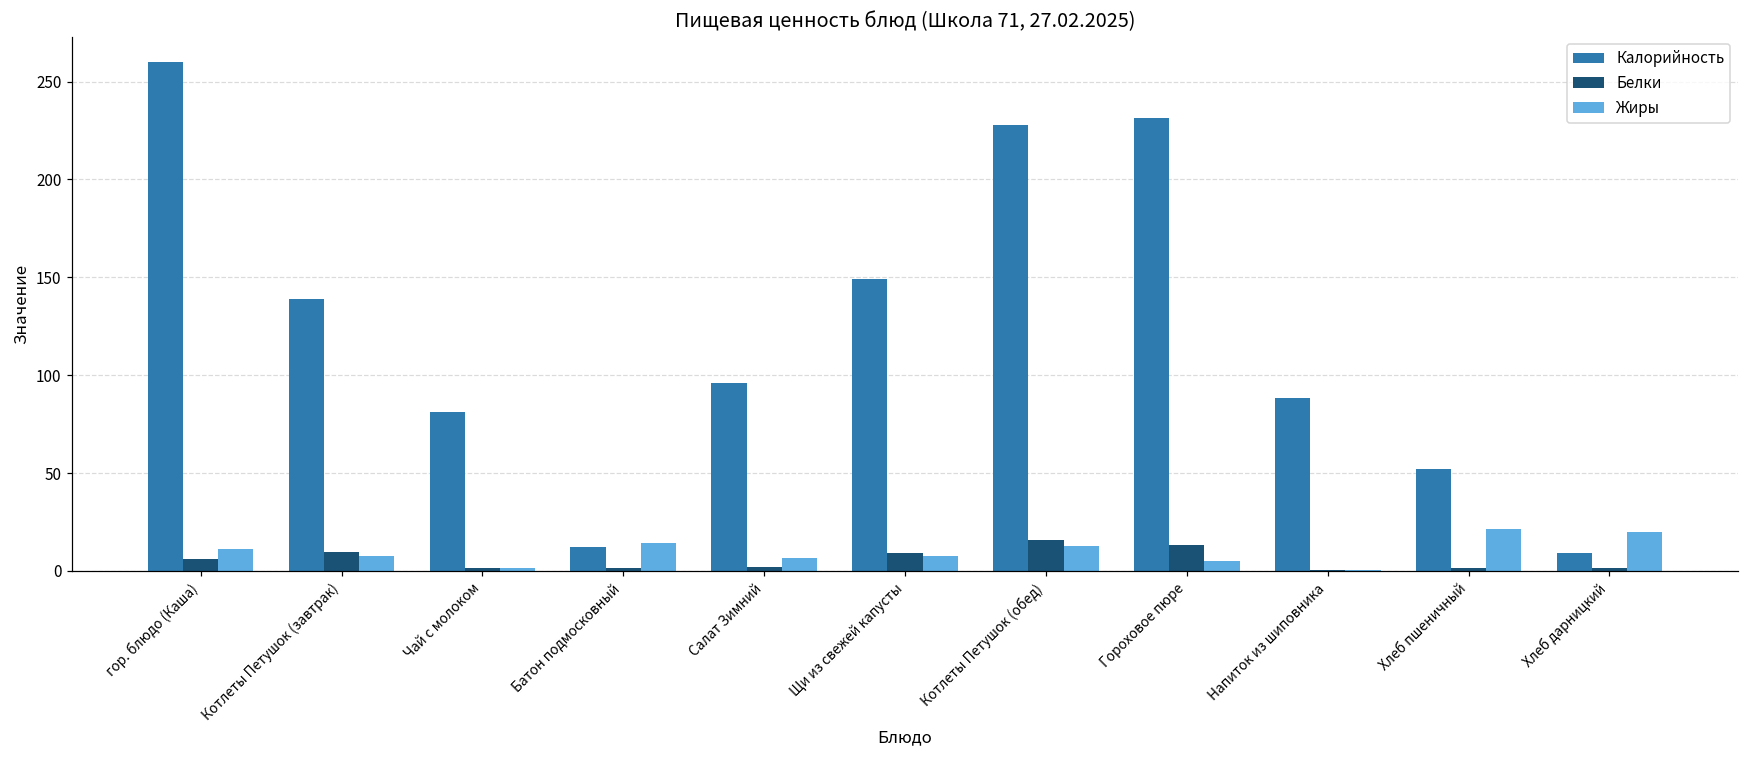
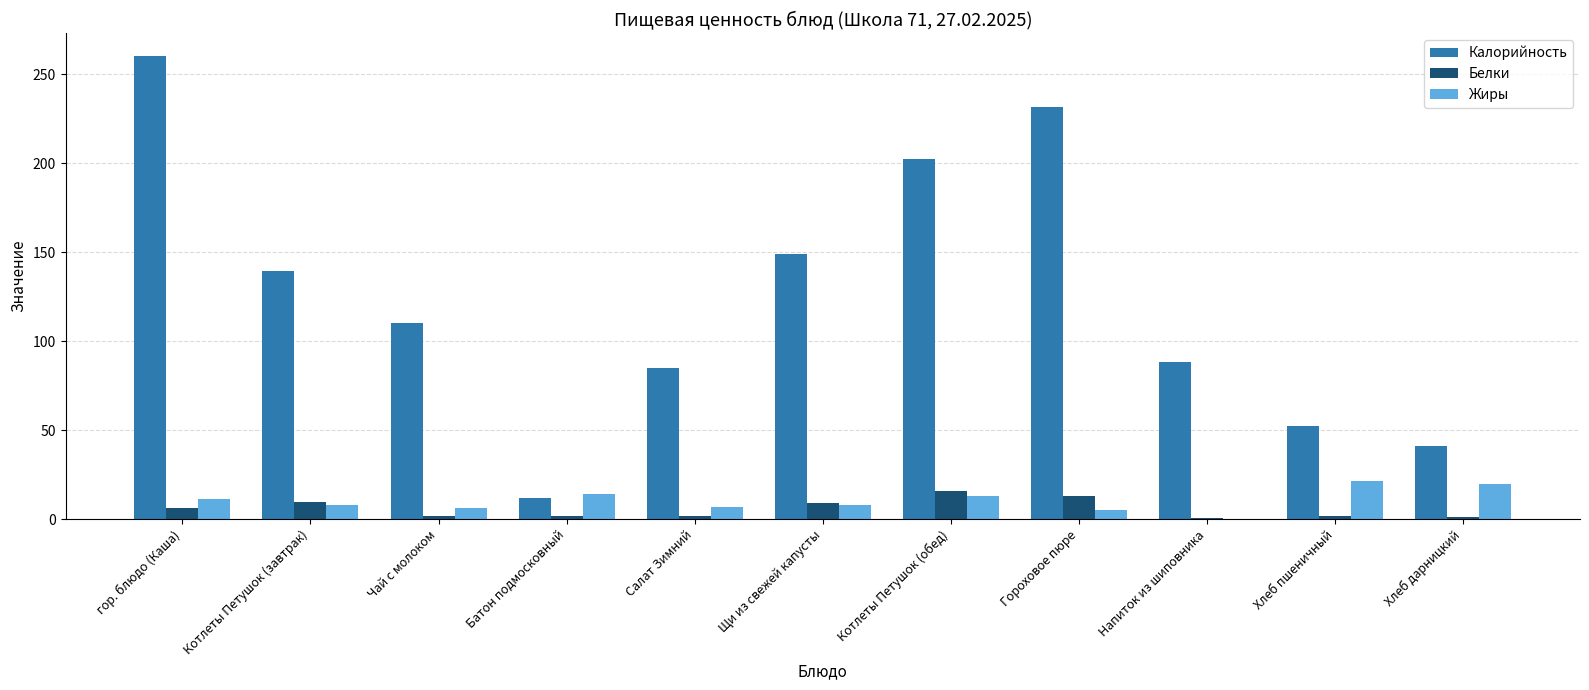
  {
    "Калорийность": {
      "гор. блюдо (Каша)": 260,
      "Котлеты Петушок (завтрак)": 139,
-     "Чай с молоком": 81,
+     "Чай с молоком": 110,
      "Батон подмосковный": 12,
-     "Салат Зимний": 96,
+     "Салат Зимний": 85,
      "Щи из свежей капусты": 149,
-     "Котлеты Петушок (обед)": 228,
+     "Котлеты Петушок (обед)": 202,
      "Гороховое пюре": 232,
      "Напиток из шиповника": 88,
      "Хлеб пшеничный": 52,
-     "Хлеб дарницкий": 9
+     "Хлеб дарницкий": 41
    },
    "Белки": {
      "гор. блюдо (Каша)": 6,
      "Котлеты Петушок (завтрак)": 10,
      "Чай с молоком": 2,
      "Батон подмосковный": 2,
      "Салат Зимний": 2,
      "Щи из свежей капусты": 9,
      "Котлеты Петушок (обед)": 16,
      "Гороховое пюре": 13,
      "Хлеб пшеничный": 2
    },
    "Жиры": {
      "гор. блюдо (Каша)": 11,
      "Котлеты Петушок (завтрак)": 8,
-     "Чай с молоком": 1,
+     "Чай с молоком": 6,
      "Батон подмосковный": 14,
      "Салат Зимний": 7,
      "Щи из свежей капусты": 8,
      "Котлеты Петушок (обед)": 13,
      "Гороховое пюре": 5,
      "Хлеб пшеничный": 21,
      "Хлеб дарницкий": 20
    }
  }
